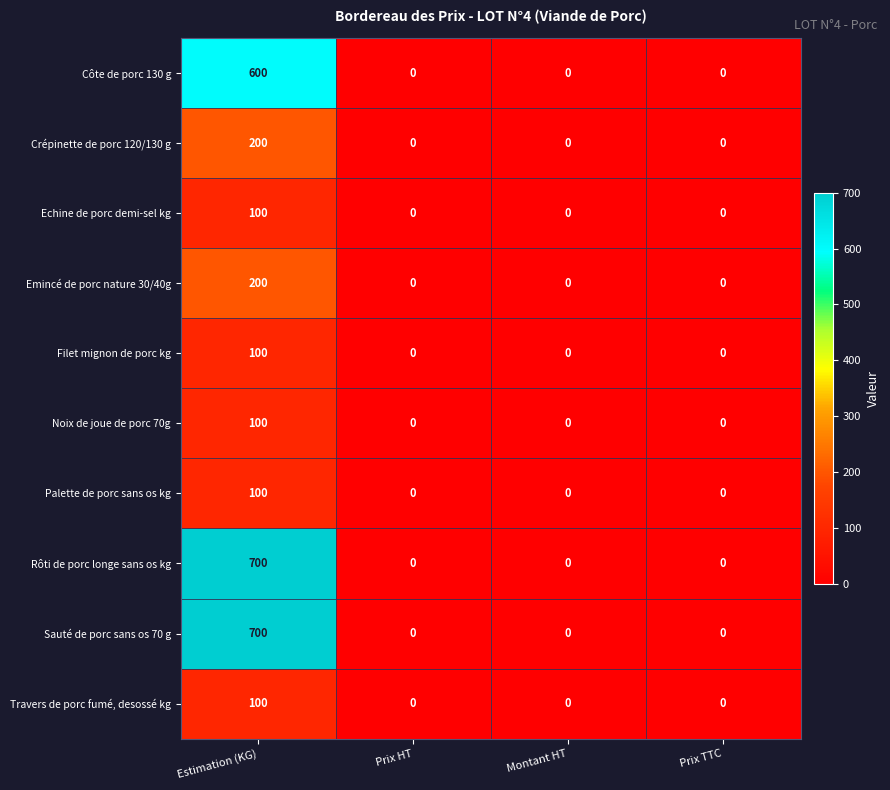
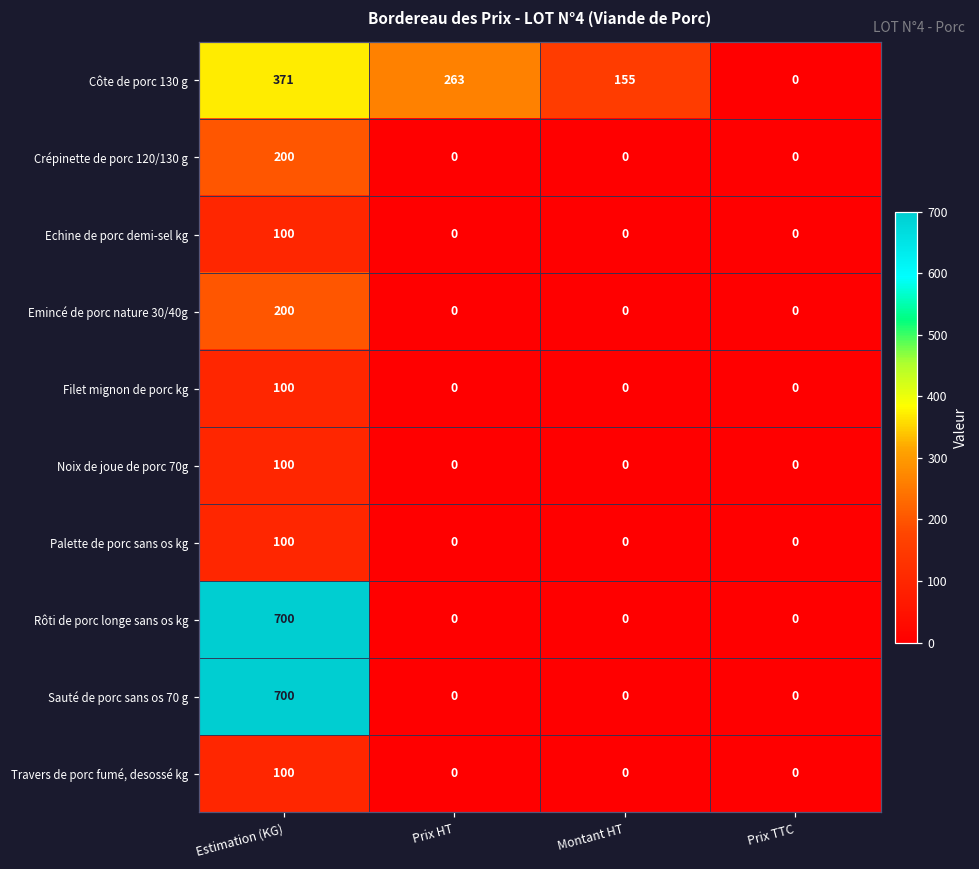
  {
    "Côte de porc 130 g": {
-     "Estimation (KG)": 600,
-     "Prix HT": 0,
-     "Montant HT": 0,
+     "Estimation (KG)": 371,
+     "Prix HT": 263,
+     "Montant HT": 155,
      "Prix TTC": 0
    },
    "Crépinette de porc 120/130 g": {
      "Estimation (KG)": 200,
      "Prix HT": 0,
      "Montant HT": 0,
      "Prix TTC": 0
    },
    "Echine de porc demi-sel kg": {
      "Estimation (KG)": 100,
      "Prix HT": 0,
      "Montant HT": 0,
      "Prix TTC": 0
    },
    "Emincé de porc nature 30/40g": {
      "Estimation (KG)": 200,
      "Prix HT": 0,
      "Montant HT": 0,
      "Prix TTC": 0
    },
    "Filet mignon de porc kg": {
      "Estimation (KG)": 100,
      "Prix HT": 0,
      "Montant HT": 0,
      "Prix TTC": 0
    },
    "Noix de joue de porc 70g": {
      "Estimation (KG)": 100,
      "Prix HT": 0,
      "Montant HT": 0,
      "Prix TTC": 0
    },
    "Palette de porc sans os kg": {
      "Estimation (KG)": 100,
      "Prix HT": 0,
      "Montant HT": 0,
      "Prix TTC": 0
    },
    "Rôti de porc longe sans os kg": {
      "Estimation (KG)": 700,
      "Prix HT": 0,
      "Montant HT": 0,
      "Prix TTC": 0
    },
    "Sauté de porc sans os 70 g": {
      "Estimation (KG)": 700,
      "Prix HT": 0,
      "Montant HT": 0,
      "Prix TTC": 0
    },
    "Travers de porc fumé, desossé kg": {
      "Estimation (KG)": 100,
      "Prix HT": 0,
      "Montant HT": 0,
      "Prix TTC": 0
    }
  }
